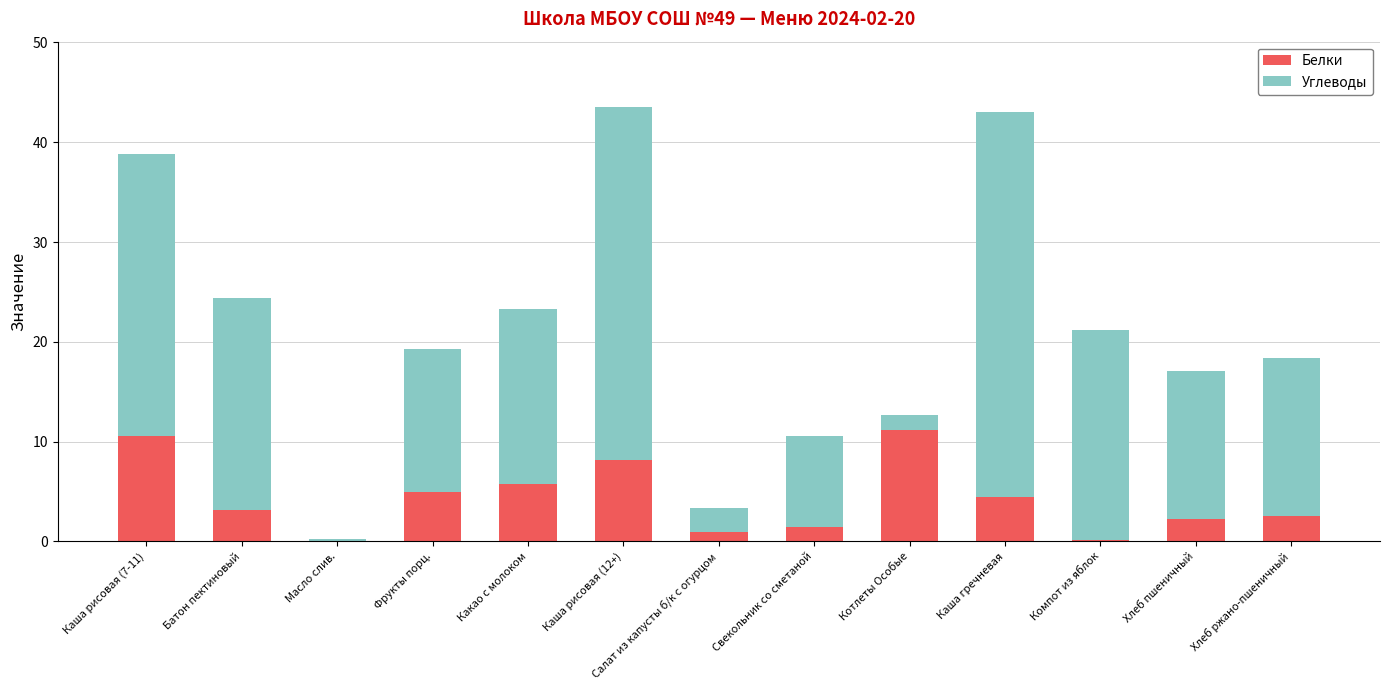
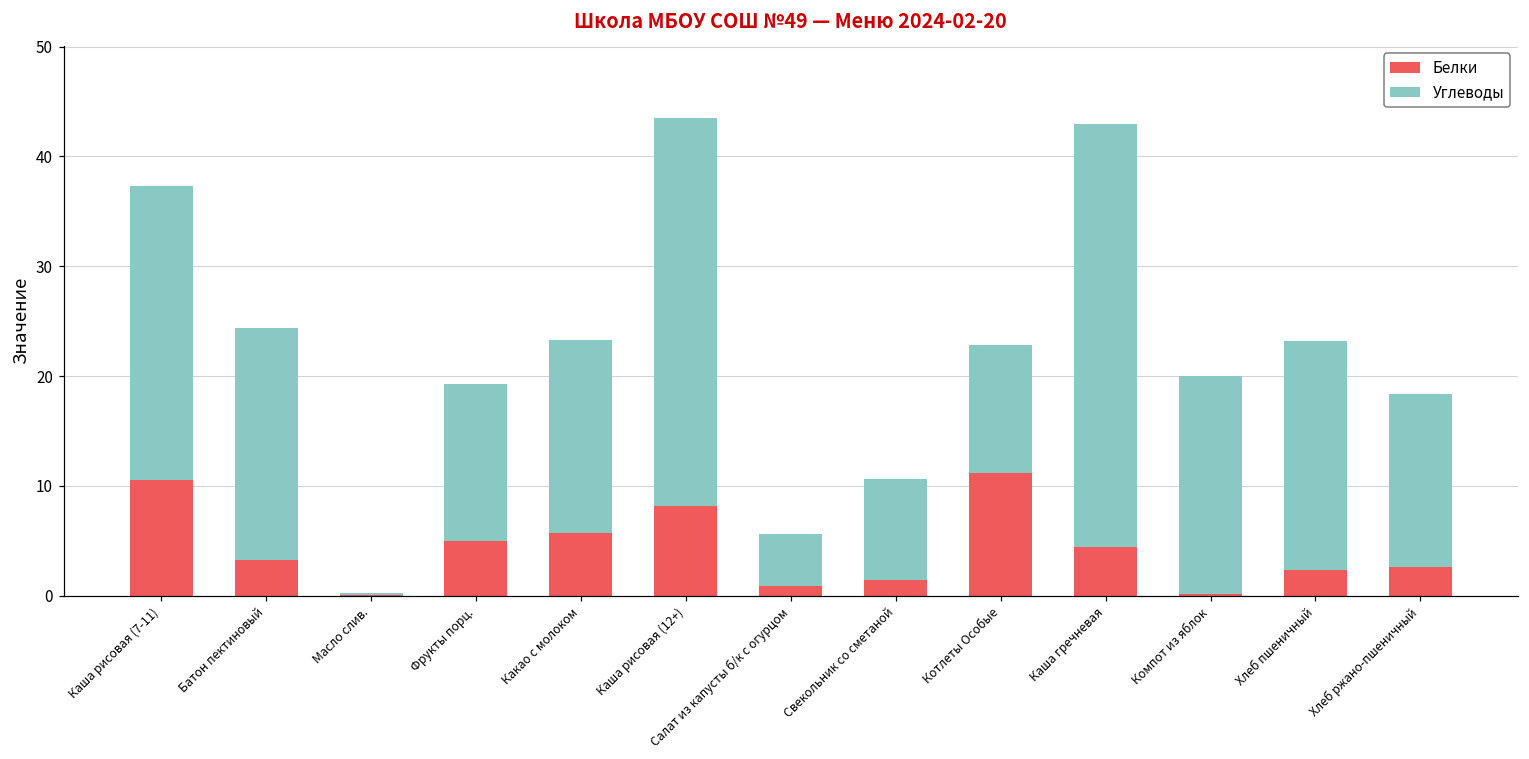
  {
    "Белки": {
      "Каша рисовая (7-11)": 11,
      "Батон пектиновый": 3,
      "Фрукты порц.": 5,
      "Какао с молоком": 6,
      "Каша рисовая (12+)": 8,
      "Салат из капусты б/к с огурцом": 1,
      "Свекольник со сметаной": 1,
      "Котлеты Особые": 11,
      "Каша гречневая": 4,
      "Хлеб пшеничный": 2,
      "Хлеб ржано-пшеничный": 3
    },
    "Углеводы": {
-     "Каша рисовая (7-11)": 28,
+     "Каша рисовая (7-11)": 27,
      "Батон пектиновый": 21,
      "Фрукты порц.": 14,
      "Какао с молоком": 18,
      "Каша рисовая (12+)": 35,
-     "Салат из капусты б/к с огурцом": 2,
+     "Салат из капусты б/к с огурцом": 5,
      "Свекольник со сметаной": 9,
-     "Котлеты Особые": 2,
+     "Котлеты Особые": 12,
      "Каша гречневая": 39,
-     "Компот из яблок": 21,
-     "Хлеб пшеничный": 15,
+     "Компот из яблок": 20,
+     "Хлеб пшеничный": 21,
      "Хлеб ржано-пшеничный": 16
    }
  }
